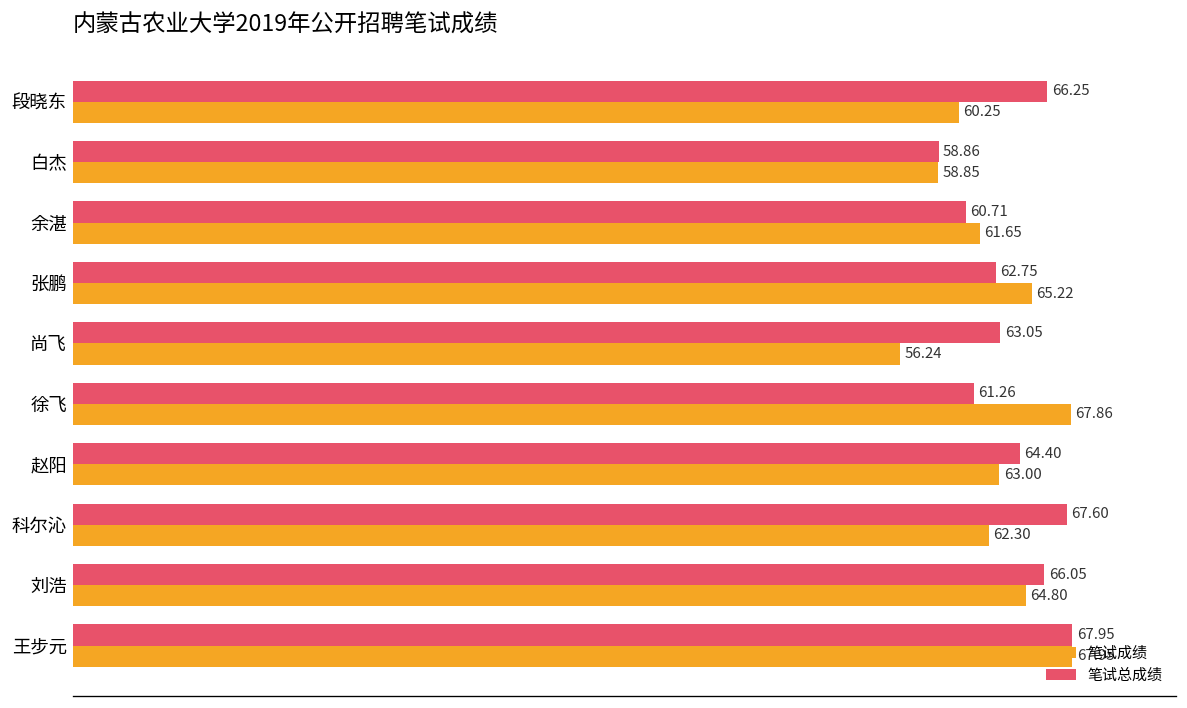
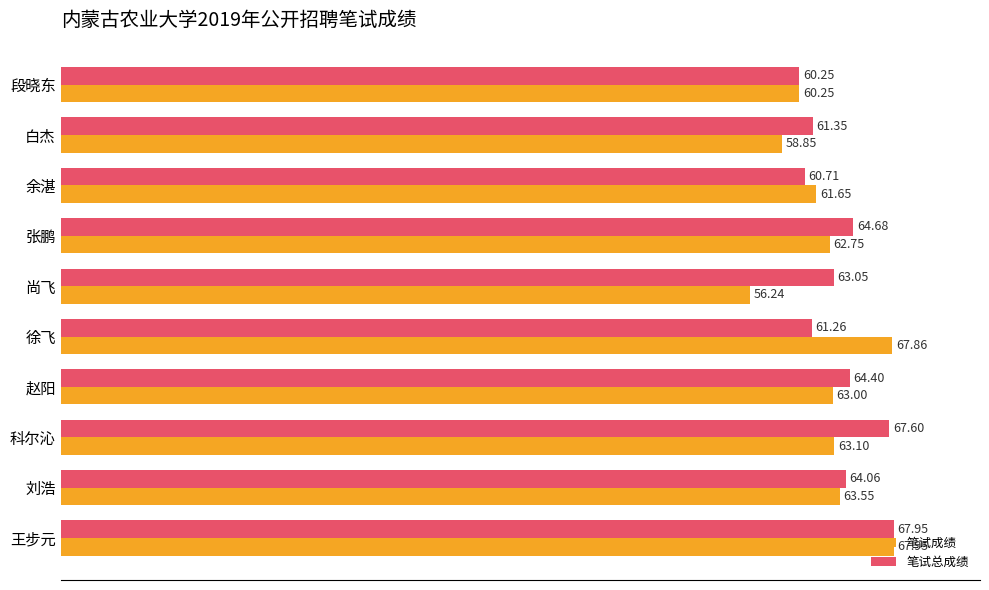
  {
    "笔试成绩": {
      "段晓东": 60.25,
      "白杰": 58.85,
      "余湛": 61.65,
-     "张鹏": 65.22,
+     "张鹏": 62.75,
      "尚飞": 56.24,
      "徐飞": 67.86,
      "赵阳": 63.00,
-     "科尔沁": 62.30,
-     "刘浩": 64.80,
+     "科尔沁": 63.10,
+     "刘浩": 63.55,
      "王步元": 67.95
    },
    "笔试总成绩": {
-     "段晓东": 66.25,
-     "白杰": 58.86,
+     "段晓东": 60.25,
+     "白杰": 61.35,
      "余湛": 60.71,
-     "张鹏": 62.75,
+     "张鹏": 64.68,
      "尚飞": 63.05,
      "徐飞": 61.26,
      "赵阳": 64.40,
      "科尔沁": 67.60,
-     "刘浩": 66.05,
+     "刘浩": 64.06,
      "王步元": 67.95
    }
  }
